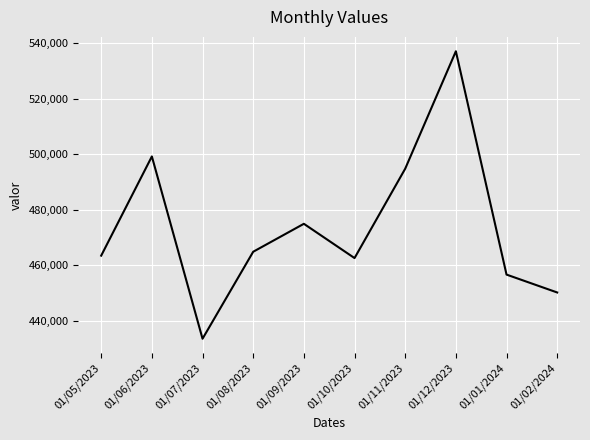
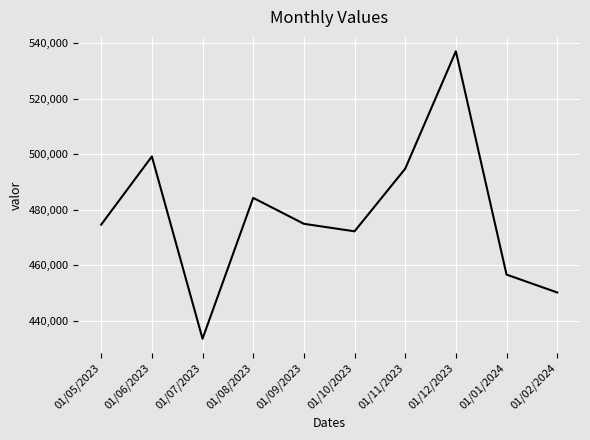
  {
-   "01/05/2023": "463,000",
+   "01/05/2023": "475,000",
    "01/06/2023": "499,000",
    "01/07/2023": "434,000",
-   "01/08/2023": "465,000",
+   "01/08/2023": "484,000",
    "01/09/2023": "475,000",
-   "01/10/2023": "463,000",
+   "01/10/2023": "472,000",
    "01/11/2023": "495,000",
    "01/12/2023": "537,000",
    "01/01/2024": "457,000",
    "01/02/2024": "450,000"
  }
